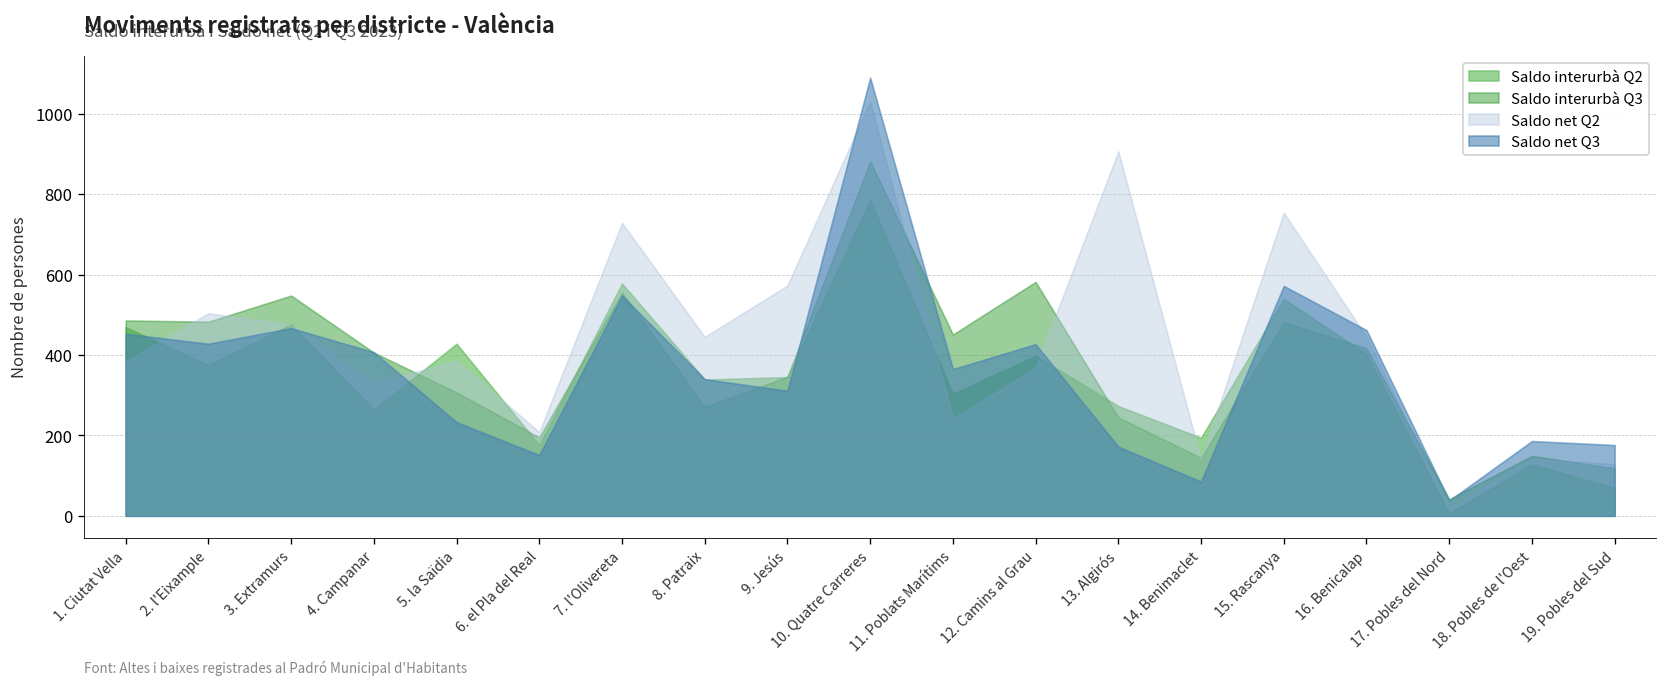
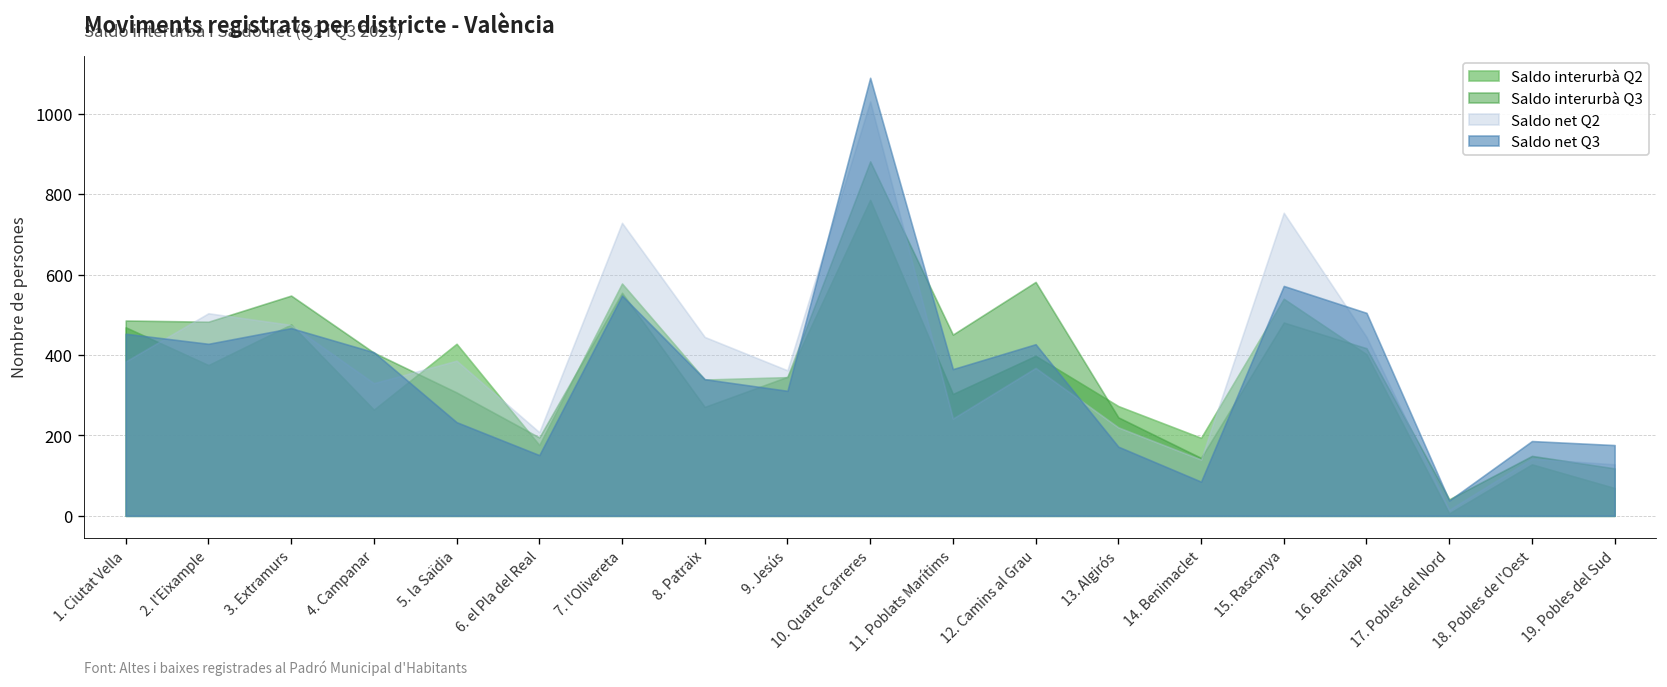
  {
    "Saldo net Q2": {
      "1. Ciutat Vella": 380,
      "2. l'Eixample": 500,
      "4. Campanar": 330,
      "5. la Saïdia": 390,
      "6. el Pla del Real": 210,
      "7. l'Olivereta": 730,
      "8. Patraix": 450,
-     "9. Jesús": 570,
+     "9. Jesús": 360,
      "10. Quatre Carreres": 1030,
      "11. Poblats Marítims": 240,
      "12. Camins al Grau": 370,
-     "13. Algirós": 910,
+     "13. Algirós": 220,
      "15. Rascanya": 750,
      "16. Benicalap": 450,
      "17. Pobles del Nord": 20,
      "19. Pobles del Sud": 130
    },
    "Saldo net Q3": {
      "1. Ciutat Vella": 450,
      "2. l'Eixample": 430,
      "3. Extramurs": 470,
      "5. la Saïdia": 230,
      "6. el Pla del Real": 150,
      "9. Jesús": 310,
      "10. Quatre Carreres": 1090,
      "11. Poblats Marítims": 370,
      "12. Camins al Grau": 430,
      "13. Algirós": 170,
      "14. Benimaclet": 90,
      "15. Rascanya": 570,
-     "16. Benicalap": 460,
+     "16. Benicalap": 510,
      "18. Pobles de l'Oest": 190,
      "19. Pobles del Sud": 180
    }
  }
